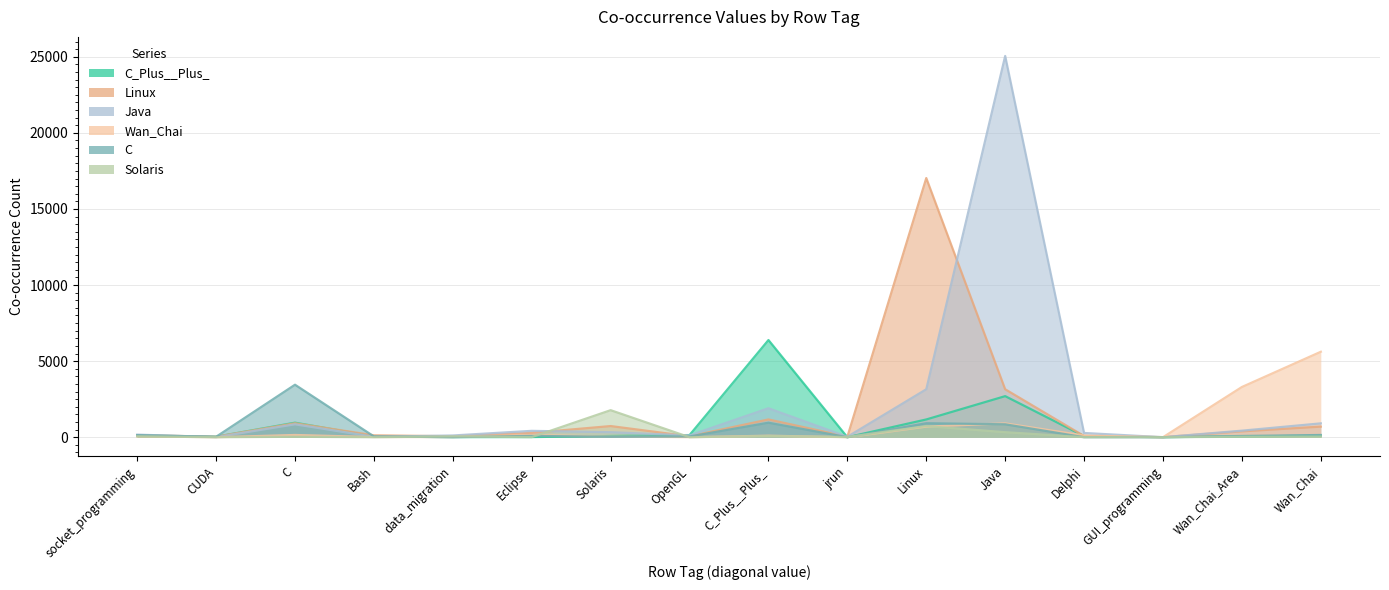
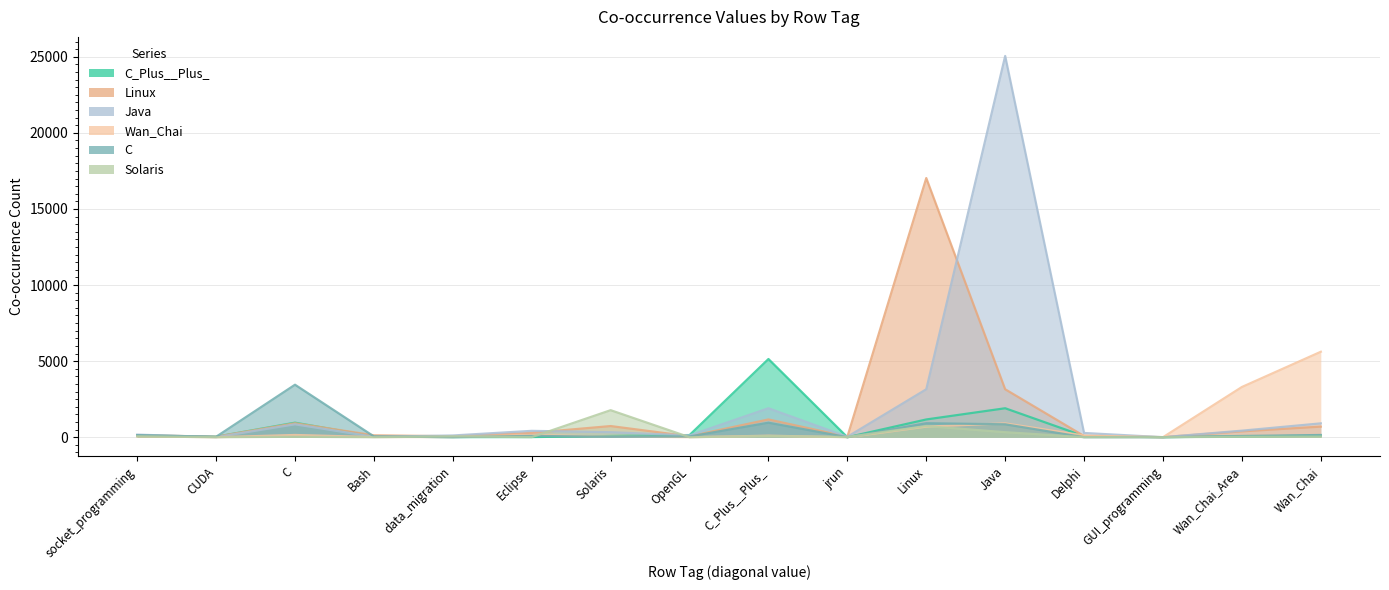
  {
    "C_Plus__Plus_": {
-     "C_Plus__Plus_": 6400,
+     "C_Plus__Plus_": 5100,
      "Linux": 1200,
-     "Java": 2700
+     "Java": 1900
    }
  }
